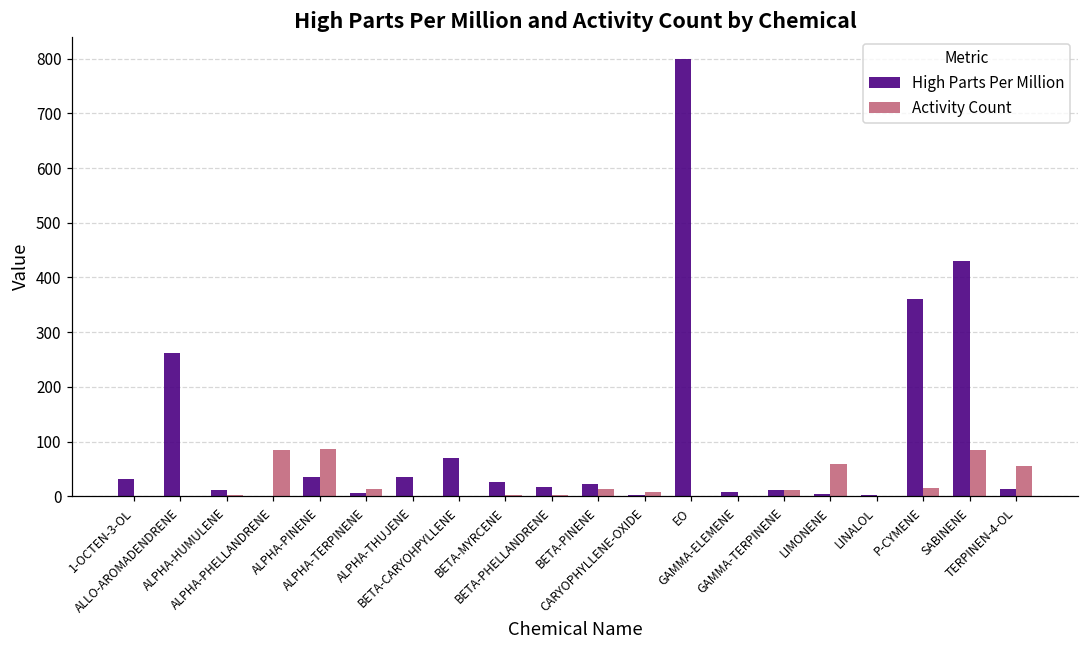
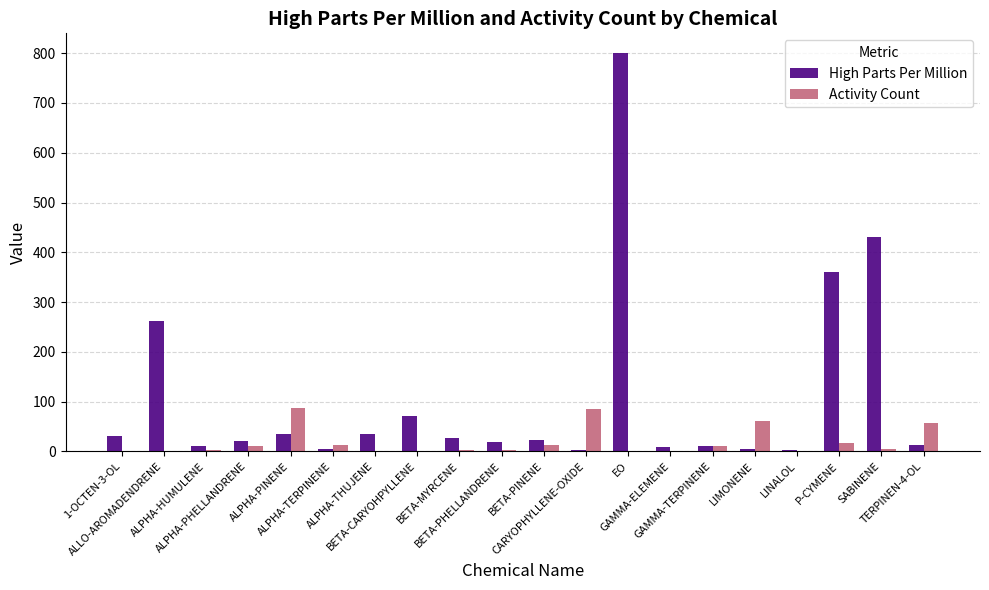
  {
    "High Parts Per Million": {
      "1-OCTEN-3-OL": 30,
      "ALLO-AROMADENDRENE": 260,
      "ALPHA-HUMULENE": 10,
-     "ALPHA-PHELLANDRENE": 0,
+     "ALPHA-PHELLANDRENE": 20,
      "ALPHA-PINENE": 40,
      "ALPHA-TERPINENE": 10,
      "ALPHA-THUJENE": 40,
      "BETA-CARYOHPYLLENE": 70,
      "BETA-MYRCENE": 30,
      "BETA-PHELLANDRENE": 20,
      "BETA-PINENE": 20,
      "EO": 800,
      "GAMMA-ELEMENE": 10,
      "GAMMA-TERPINENE": 10,
      "P-CYMENE": 360,
      "SABINENE": 430,
      "TERPINEN-4-OL": 10
    },
    "Activity Count": {
      "1-OCTEN-3-OL": 0,
      "ALLO-AROMADENDRENE": 0,
-     "ALPHA-PHELLANDRENE": 90,
+     "ALPHA-PHELLANDRENE": 10,
      "ALPHA-PINENE": 90,
      "ALPHA-TERPINENE": 10,
      "ALPHA-THUJENE": 0,
      "BETA-CARYOHPYLLENE": 0,
      "BETA-PINENE": 10,
-     "CARYOPHYLLENE-OXIDE": 10,
+     "CARYOPHYLLENE-OXIDE": 90,
      "EO": 0,
      "GAMMA-ELEMENE": 0,
      "GAMMA-TERPINENE": 10,
      "LIMONENE": 60,
      "LINALOL": 0,
      "P-CYMENE": 20,
-     "SABINENE": 90,
+     "SABINENE": 10,
      "TERPINEN-4-OL": 60
    }
  }
